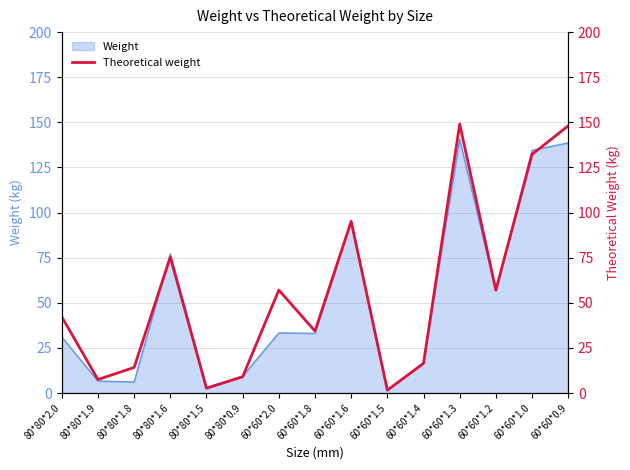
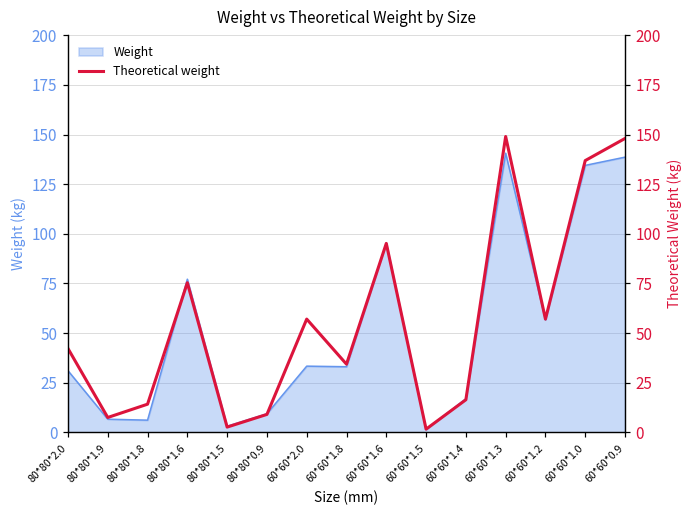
  {
    "Weight": {
      "80*80*2.0": 31,
      "80*80*1.9": 7,
      "80*80*1.8": 6,
      "80*80*1.6": 77,
      "80*80*1.5": 3,
      "80*80*0.9": 9,
      "60*60*2.0": 33,
      "60*60*1.8": 33,
      "60*60*1.6": 95,
      "60*60*1.5": 1,
      "60*60*1.4": 17,
      "60*60*1.3": 141,
      "60*60*1.2": 57,
      "60*60*1.0": 134,
      "60*60*0.9": 139
    },
    "Theoretical weight": {
      "80*80*2.0": 42,
      "80*80*1.9": 7,
      "80*80*1.8": 14,
      "80*80*1.6": 75,
      "80*80*1.5": 3,
      "80*80*0.9": 9,
      "60*60*2.0": 57,
      "60*60*1.8": 34,
      "60*60*1.6": 95,
      "60*60*1.5": 2,
      "60*60*1.4": 16,
      "60*60*1.3": 149,
      "60*60*1.2": 57,
-     "60*60*1.0": 132,
+     "60*60*1.0": 137,
      "60*60*0.9": 148
    }
  }
